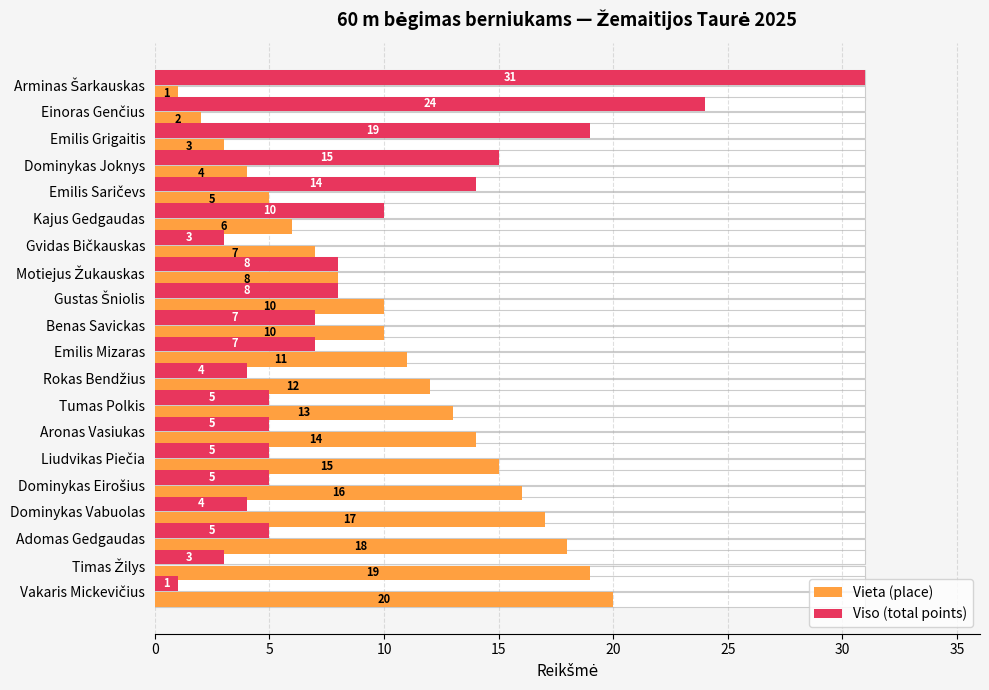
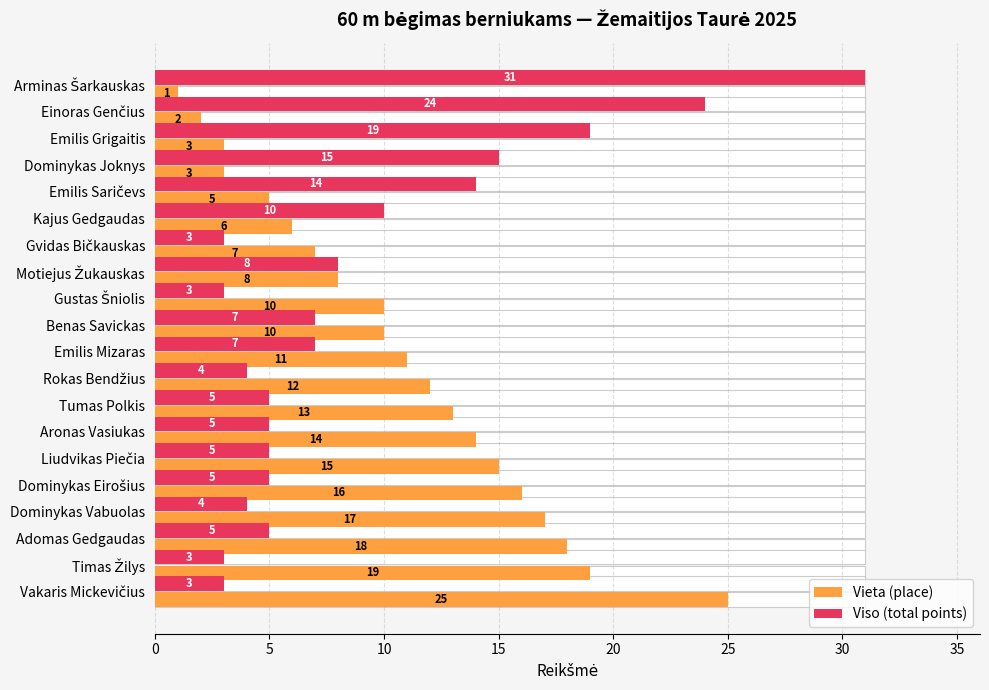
  {
    "Vieta (place)": {
-     "Dominykas Joknys": 4,
-     "Vakaris Mickevičius": 20
+     "Dominykas Joknys": 3,
+     "Vakaris Mickevičius": 25
    },
    "Viso (total points)": {
      "Arminas Šarkauskas": 31,
-     "Gustas Šniolis": 8,
-     "Vakaris Mickevičius": 1
+     "Gustas Šniolis": 3,
+     "Vakaris Mickevičius": 3
    }
  }
